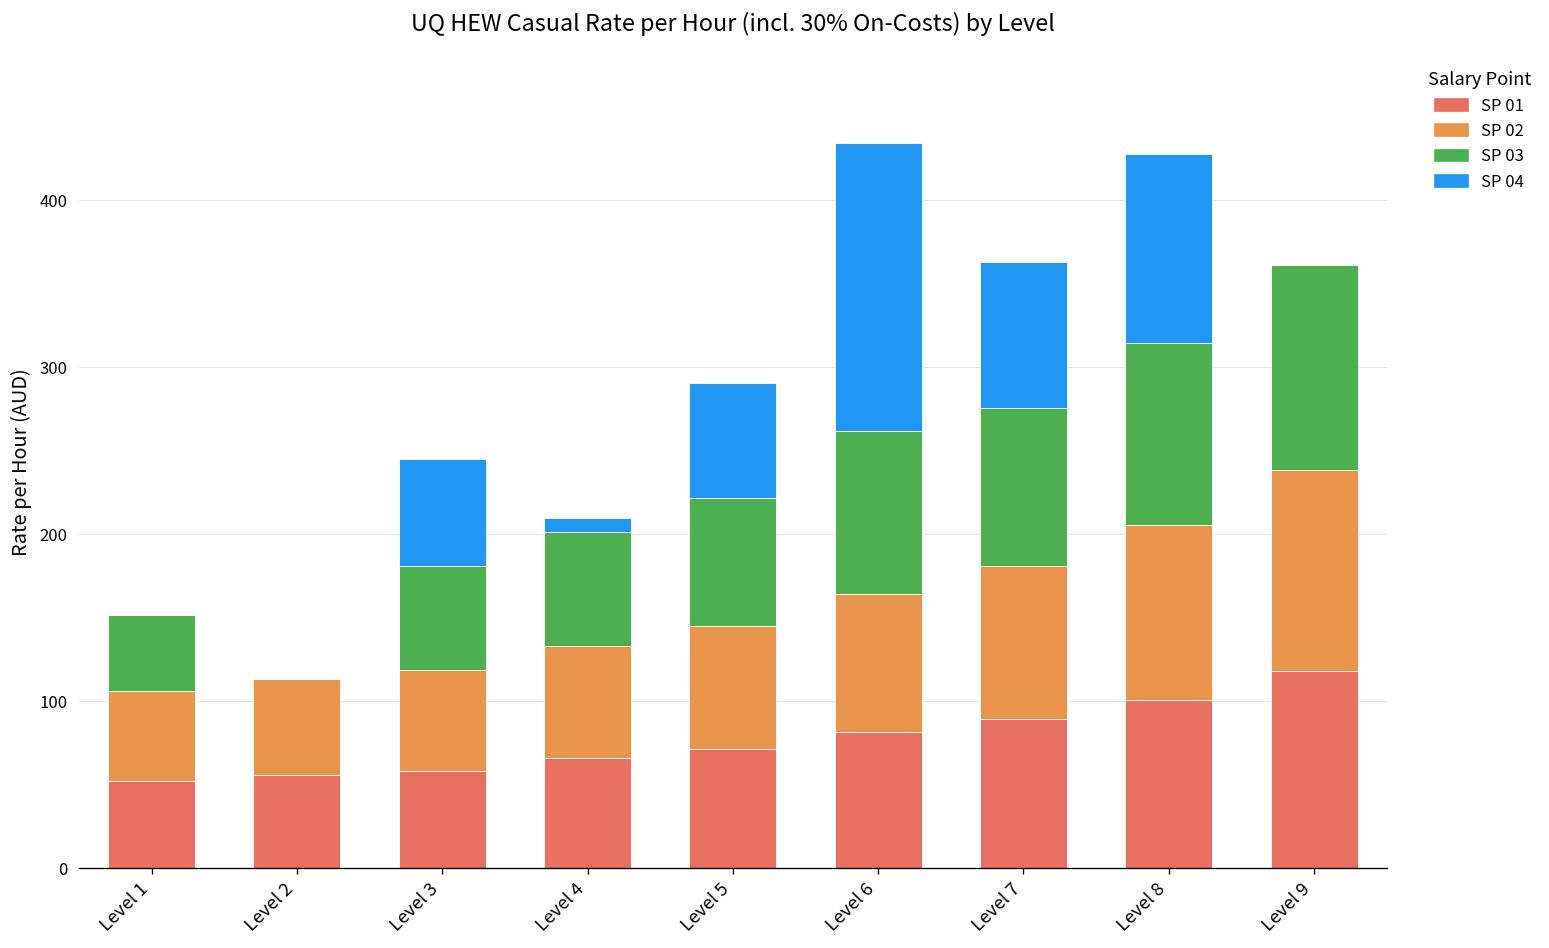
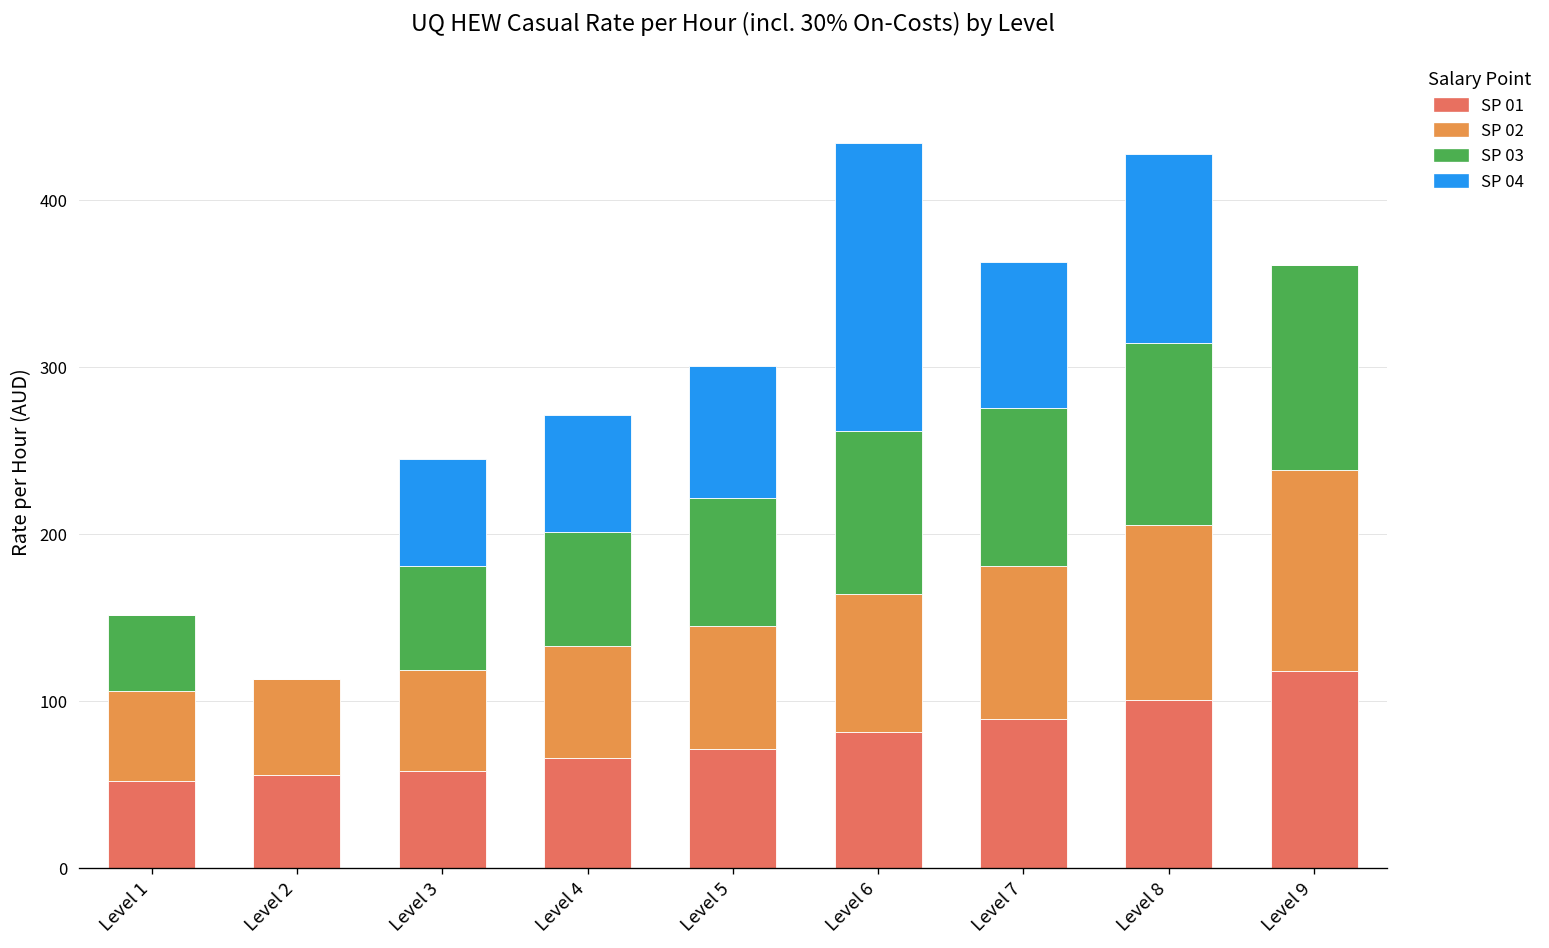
  {
    "SP 03": {
      "Level 1": 46,
      "Level 2": 0,
      "Level 3": 62,
      "Level 4": 68,
      "Level 5": 77,
      "Level 6": 97,
      "Level 7": 95,
      "Level 8": 109,
      "Level 9": 122
    },
    "SP 04": {
      "Level 1": 0,
      "Level 2": 0,
      "Level 3": 64,
-     "Level 4": 8,
-     "Level 5": 69,
+     "Level 4": 70,
+     "Level 5": 79,
      "Level 6": 172,
      "Level 7": 87,
      "Level 8": 113,
      "Level 9": 0
    }
  }
